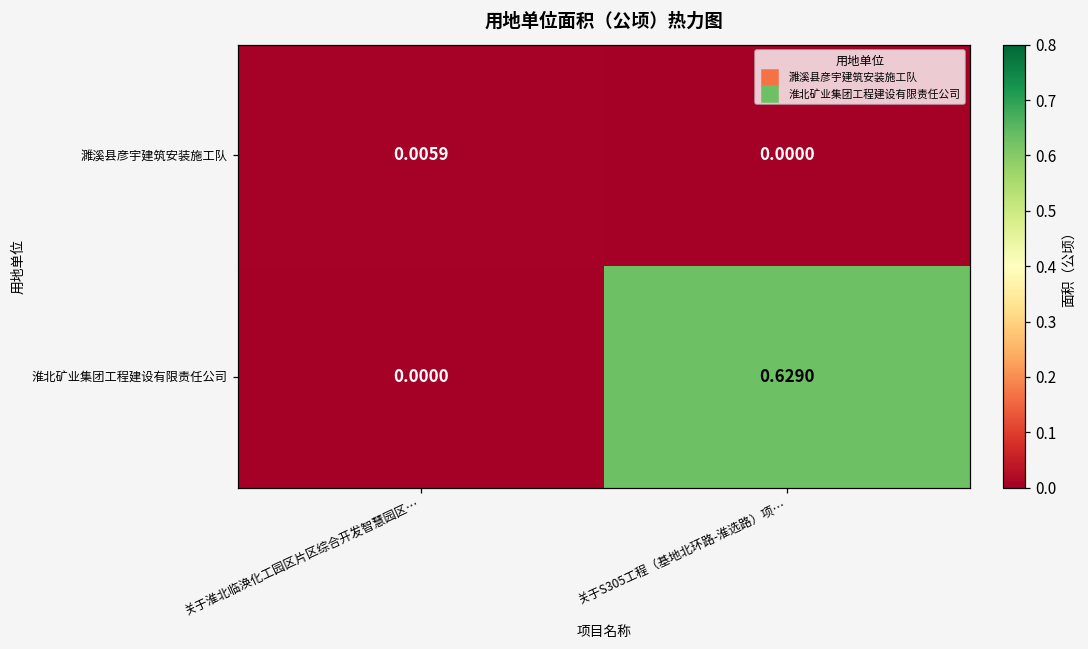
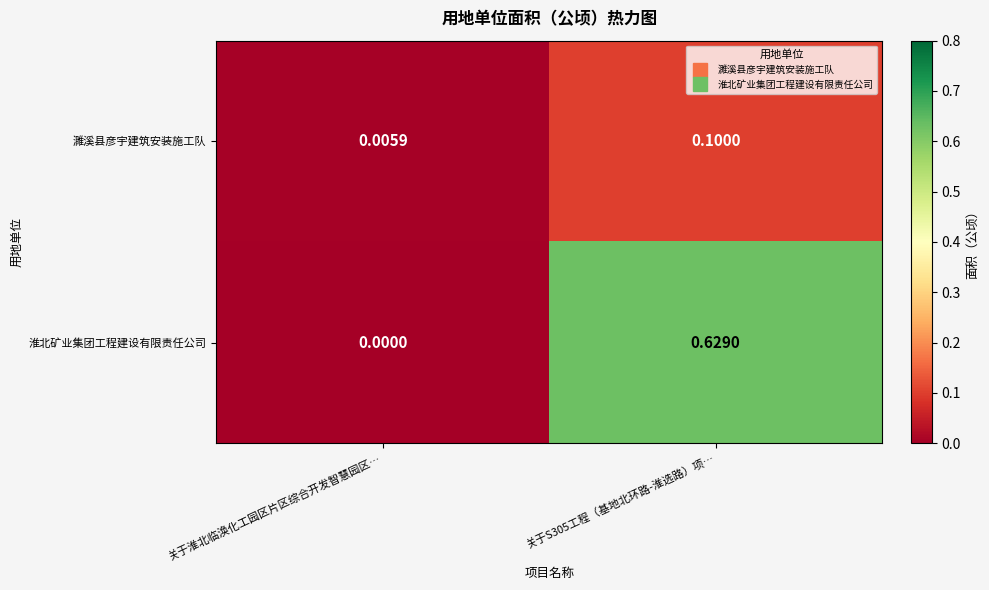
  {
    "濉溪县彦宇建筑安装施工队": {
      "关于淮北临涣化工园区片区综合开发智慧园区…": 0.0059,
-     "关于S305工程（基地北环路-淮选路）项…": 0.0000
+     "关于S305工程（基地北环路-淮选路）项…": 0.1000
    },
    "淮北矿业集团工程建设有限责任公司": {
      "关于淮北临涣化工园区片区综合开发智慧园区…": 0.0000,
      "关于S305工程（基地北环路-淮选路）项…": 0.6290
    }
  }
